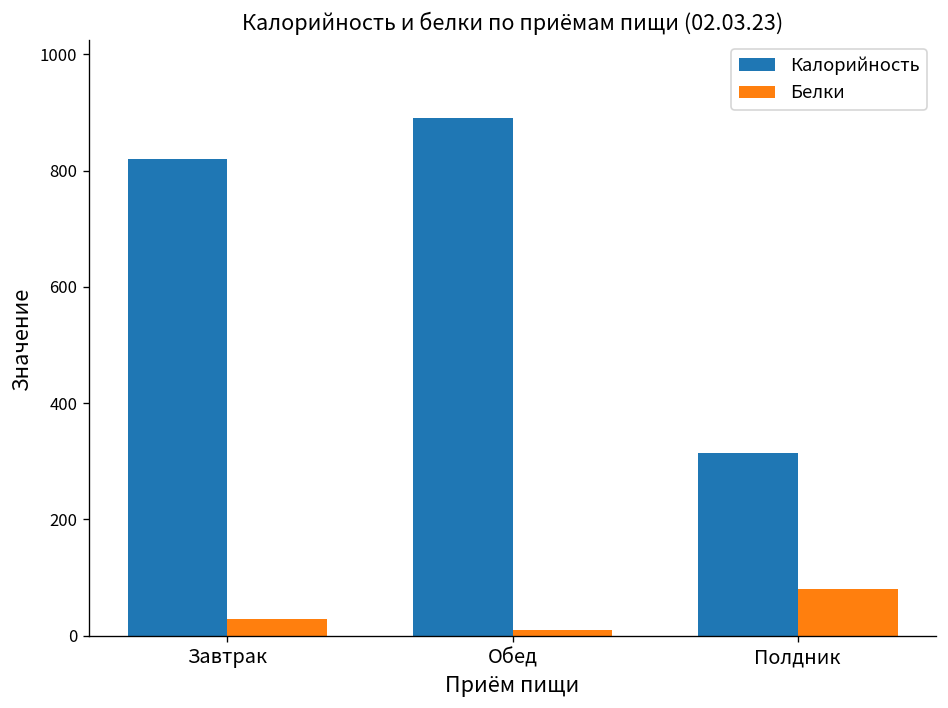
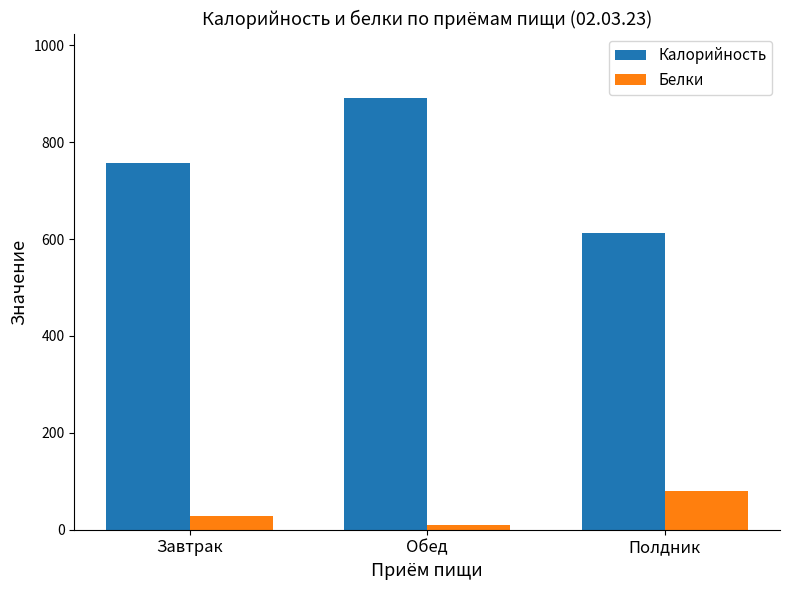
  {
    "Калорийность": {
-     "Завтрак": 820,
+     "Завтрак": 760,
      "Обед": 890,
-     "Полдник": 320
+     "Полдник": 610
    },
    "Белки": {
      "Завтрак": 30,
      "Обед": 10,
      "Полдник": 80
    }
  }
